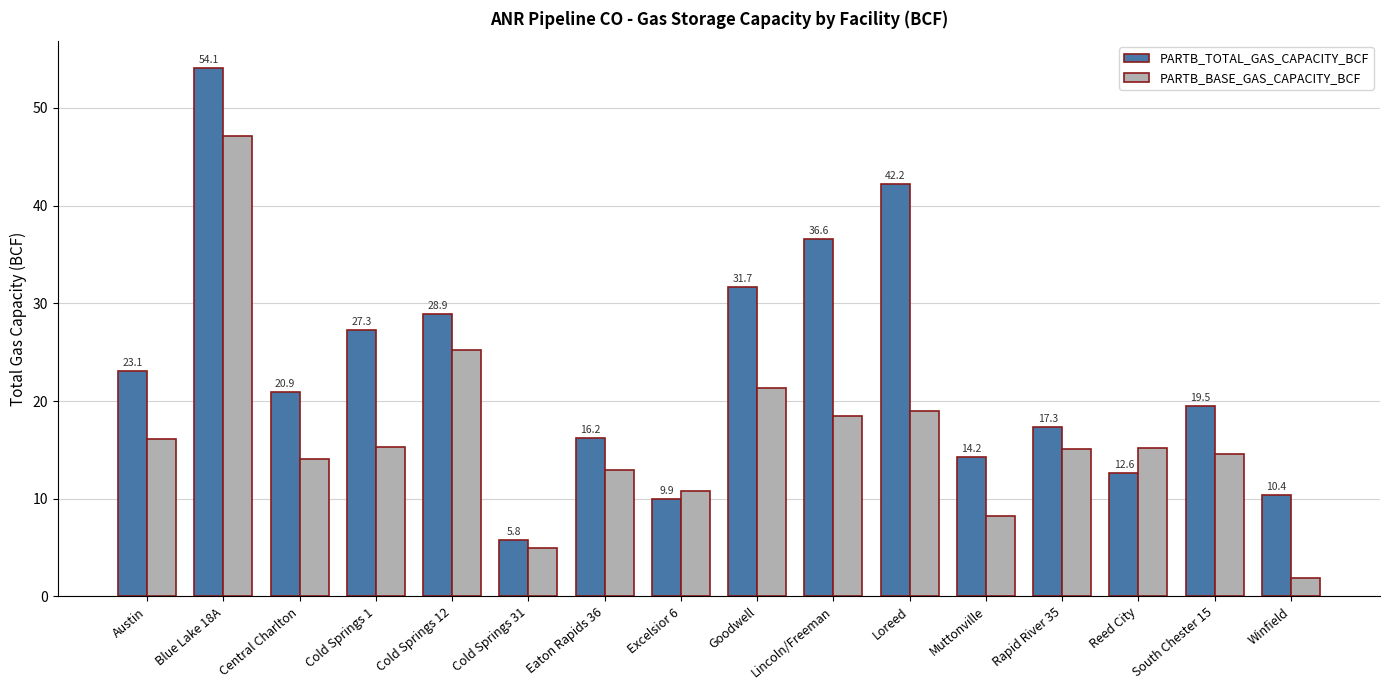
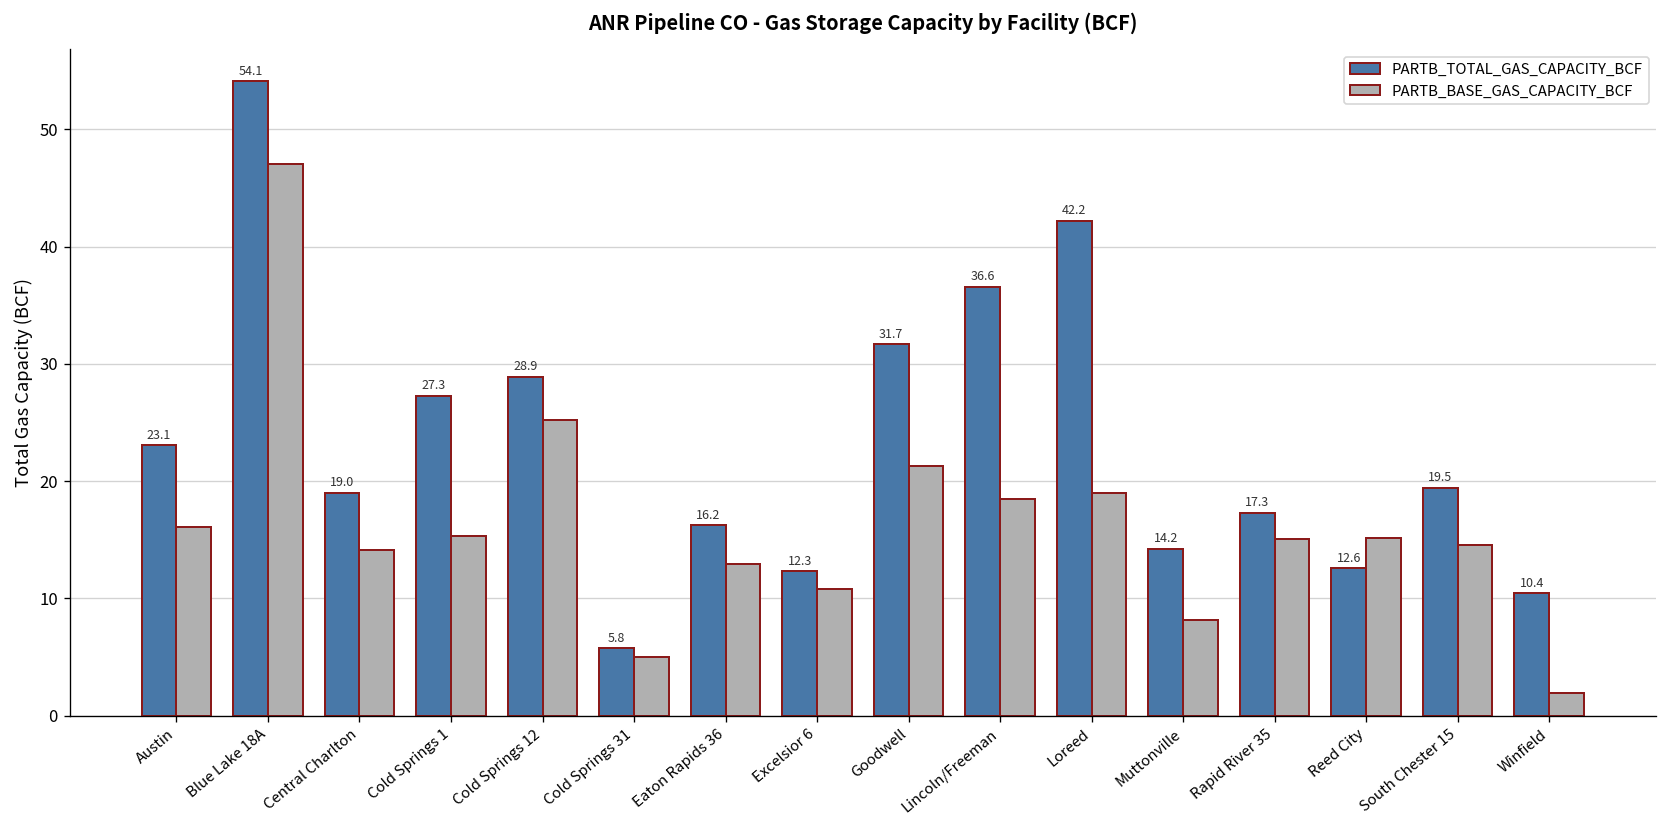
  {
    "PARTB_TOTAL_GAS_CAPACITY_BCF": {
      "Austin": 23.1,
      "Blue Lake 18A": 54.1,
-     "Central Charlton": 20.9,
+     "Central Charlton": 19.0,
      "Cold Springs 1": 27.3,
      "Cold Springs 12": 28.9,
      "Cold Springs 31": 5.8,
      "Eaton Rapids 36": 16.2,
-     "Excelsior 6": 9.9,
+     "Excelsior 6": 12.3,
      "Goodwell": 31.7,
      "Lincoln/Freeman": 36.6,
      "Loreed": 42.2,
      "Muttonville": 14.2,
      "Rapid River 35": 17.3,
      "Reed City": 12.6,
      "South Chester 15": 19.5,
      "Winfield": 10.4
    },
    "PARTB_BASE_GAS_CAPACITY_BCF": {
      "Austin": 16,
      "Blue Lake 18A": 47,
      "Central Charlton": 14,
      "Cold Springs 1": 15,
      "Cold Springs 12": 25,
      "Cold Springs 31": 5,
      "Eaton Rapids 36": 13,
      "Excelsior 6": 11,
      "Goodwell": 21,
      "Lincoln/Freeman": 19,
      "Loreed": 19,
      "Muttonville": 8,
      "Rapid River 35": 15,
      "Reed City": 15,
      "South Chester 15": 15,
      "Winfield": 2
    }
  }
